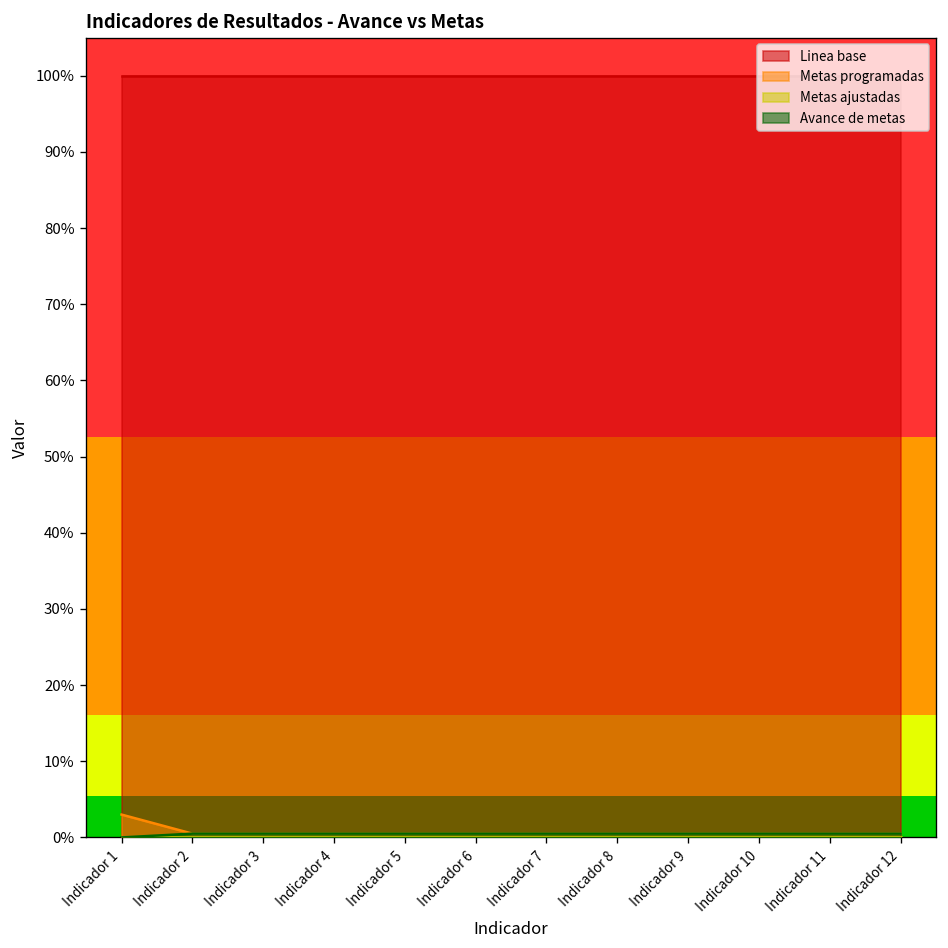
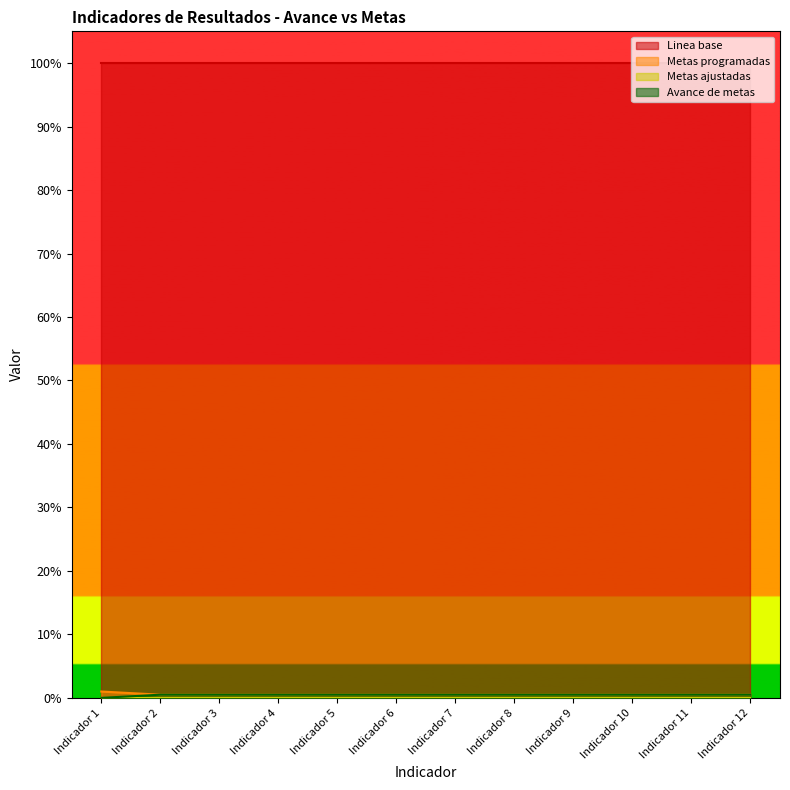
  {
    "Linea base": {
      "Indicador 1": "100%",
      "Indicador 2": "100%",
      "Indicador 3": "100%",
      "Indicador 4": "100%",
      "Indicador 5": "100%",
      "Indicador 6": "100%",
      "Indicador 7": "100%",
      "Indicador 8": "100%",
      "Indicador 9": "100%"
    },
    "Metas programadas": {
-     "Indicador 1": "3%"
+     "Indicador 1": "1%"
    },
    "Metas ajustadas": {
      "Indicador 2": "0%",
      "Indicador 3": "0%",
      "Indicador 4": "0%",
      "Indicador 5": "0%",
      "Indicador 6": "0%",
      "Indicador 7": "0%",
      "Indicador 8": "0%",
      "Indicador 9": "0%",
      "Indicador 10": "0%",
      "Indicador 11": "0%",
      "Indicador 12": "0%"
    }
  }
